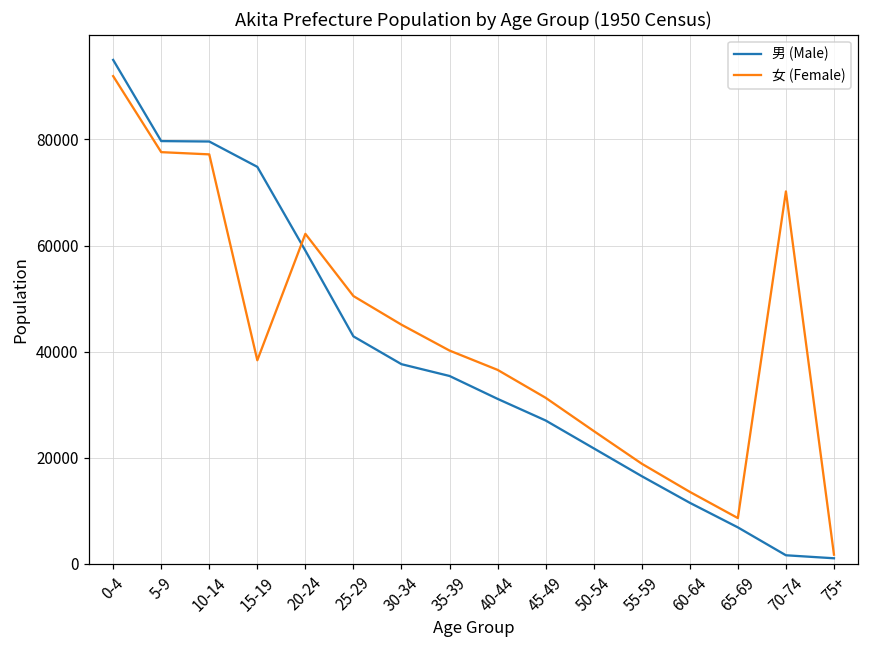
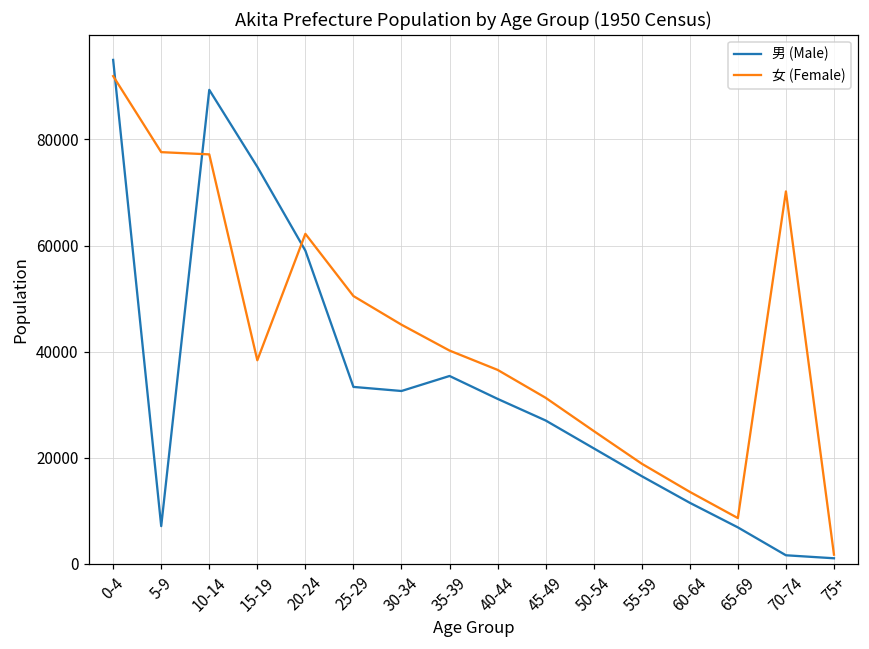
  {
    "男 (Male)": {
      "0-4": 95000,
-     "5-9": 80000,
-     "10-14": 80000,
+     "5-9": 7000,
+     "10-14": 89000,
      "15-19": 75000,
      "20-24": 59000,
-     "25-29": 43000,
-     "30-34": 38000,
+     "25-29": 33000,
+     "30-34": 33000,
      "35-39": 35000,
      "40-44": 31000,
      "45-49": 27000,
      "50-54": 22000,
      "55-59": 17000,
      "60-64": 11000,
      "65-69": 7000,
      "70-74": 2000,
      "75+": 1000
    },
    "女 (Female)": {
      "0-4": 92000,
      "5-9": 78000,
      "10-14": 77000,
      "15-19": 38000,
      "20-24": 62000,
      "25-29": 50000,
      "30-34": 45000,
      "35-39": 40000,
      "40-44": 37000,
      "45-49": 31000,
      "50-54": 25000,
      "55-59": 19000,
      "60-64": 14000,
      "65-69": 9000,
      "70-74": 70000,
      "75+": 2000
    }
  }
